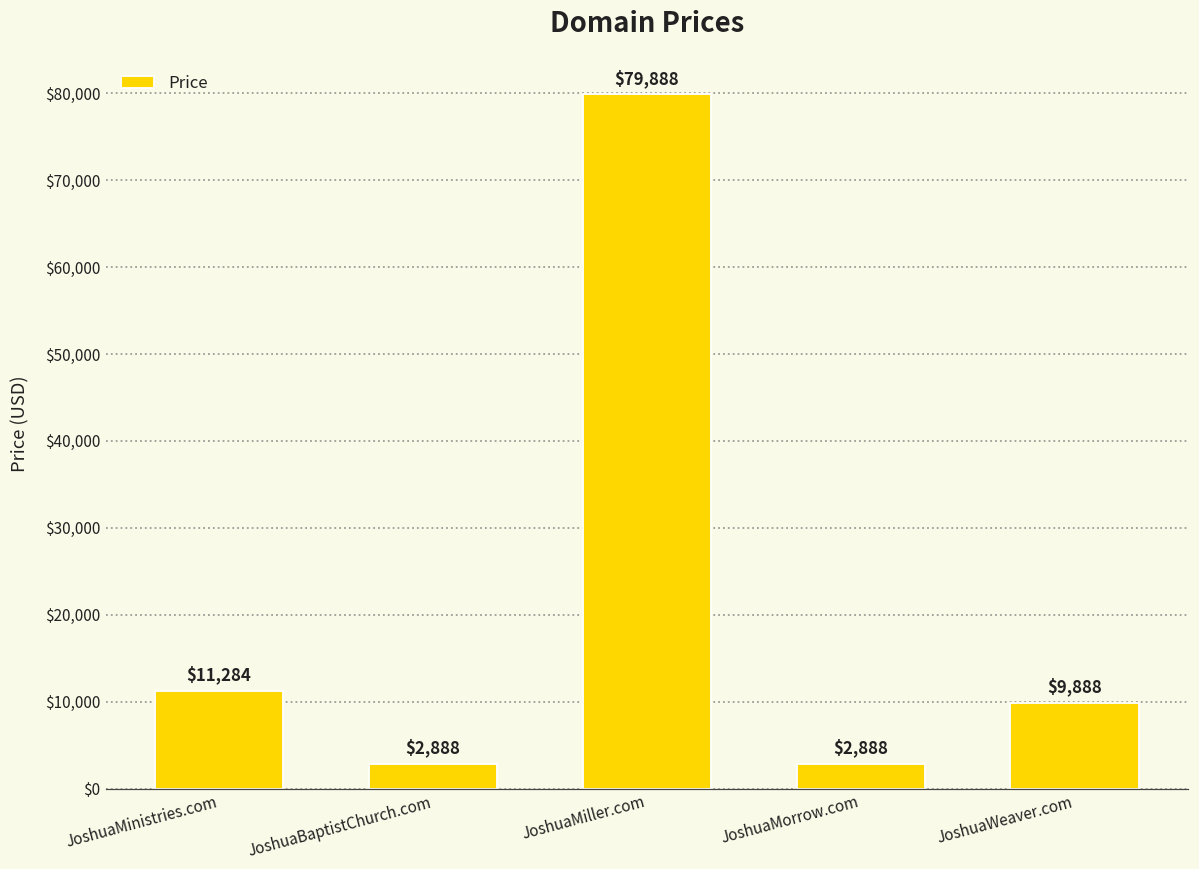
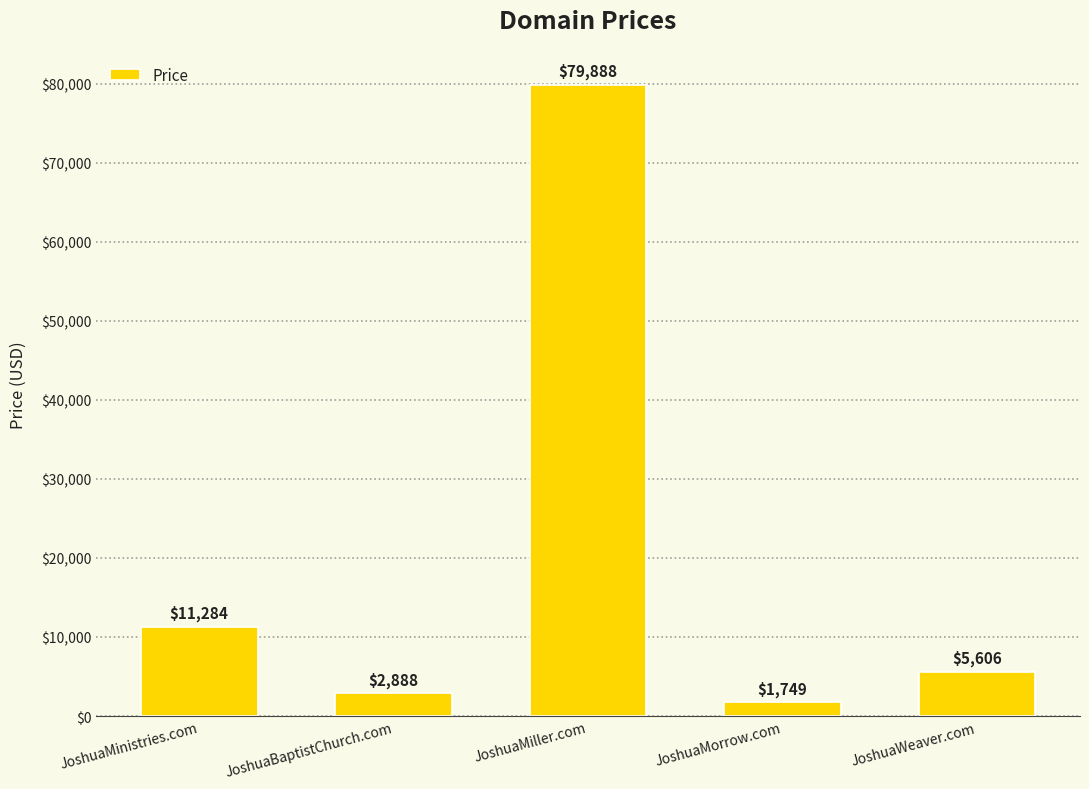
  {
    "JoshuaMinistries.com": "$11,284",
    "JoshuaBaptistChurch.com": "$2,888",
    "JoshuaMiller.com": "$79,888",
-   "JoshuaMorrow.com": "$2,888",
-   "JoshuaWeaver.com": "$9,888"
+   "JoshuaMorrow.com": "$1,749",
+   "JoshuaWeaver.com": "$5,606"
  }
